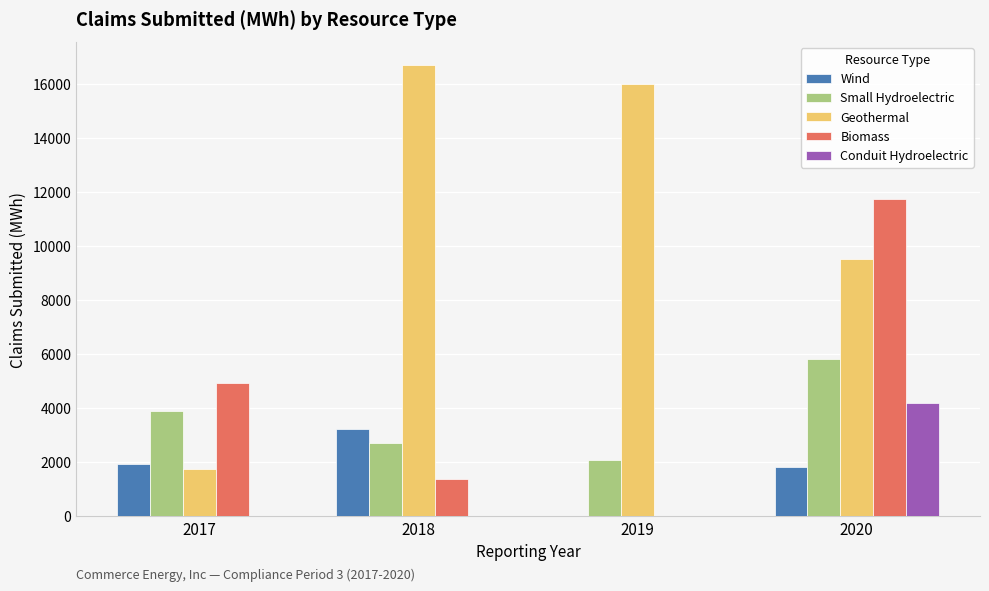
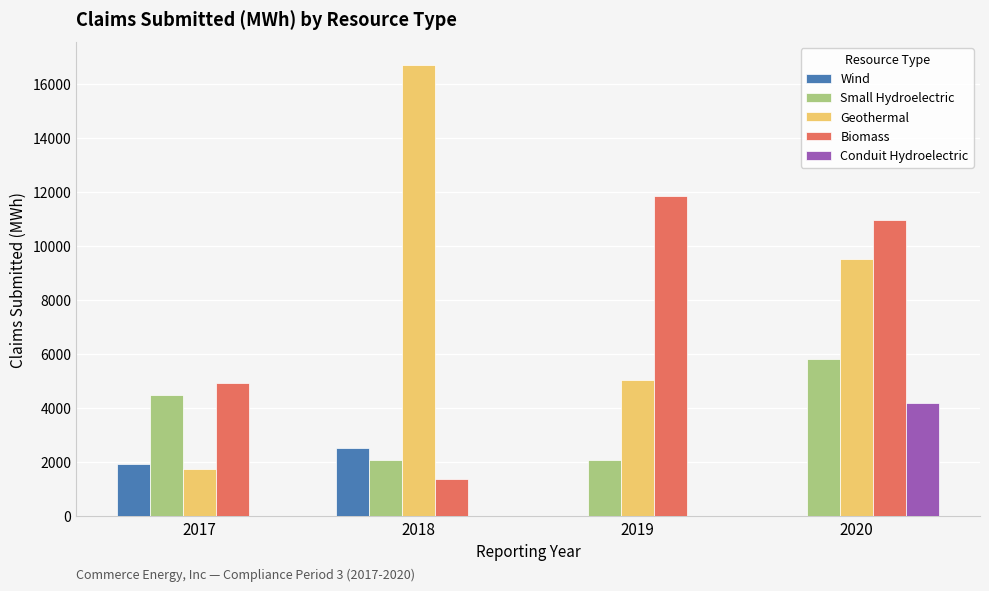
  {
    "Wind": {
      "2017": 1900,
-     "2018": 3200,
+     "2018": 2500,
      "2019": 0,
-     "2020": 1800
+     "2020": 0
    },
    "Small Hydroelectric": {
-     "2017": 3900,
-     "2018": 2700,
+     "2017": 4500,
+     "2018": 2100,
      "2019": 2100,
      "2020": 5800
    },
    "Geothermal": {
      "2017": 1800,
      "2018": 16700,
-     "2019": 16000,
+     "2019": 5000,
      "2020": 9500
    },
    "Biomass": {
      "2017": 5000,
      "2018": 1400,
-     "2019": 0,
-     "2020": 11700
+     "2019": 11900,
+     "2020": 11000
    },
    "Conduit Hydroelectric": {
      "2017": 0,
      "2018": 0,
      "2019": 0,
      "2020": 4200
    }
  }
